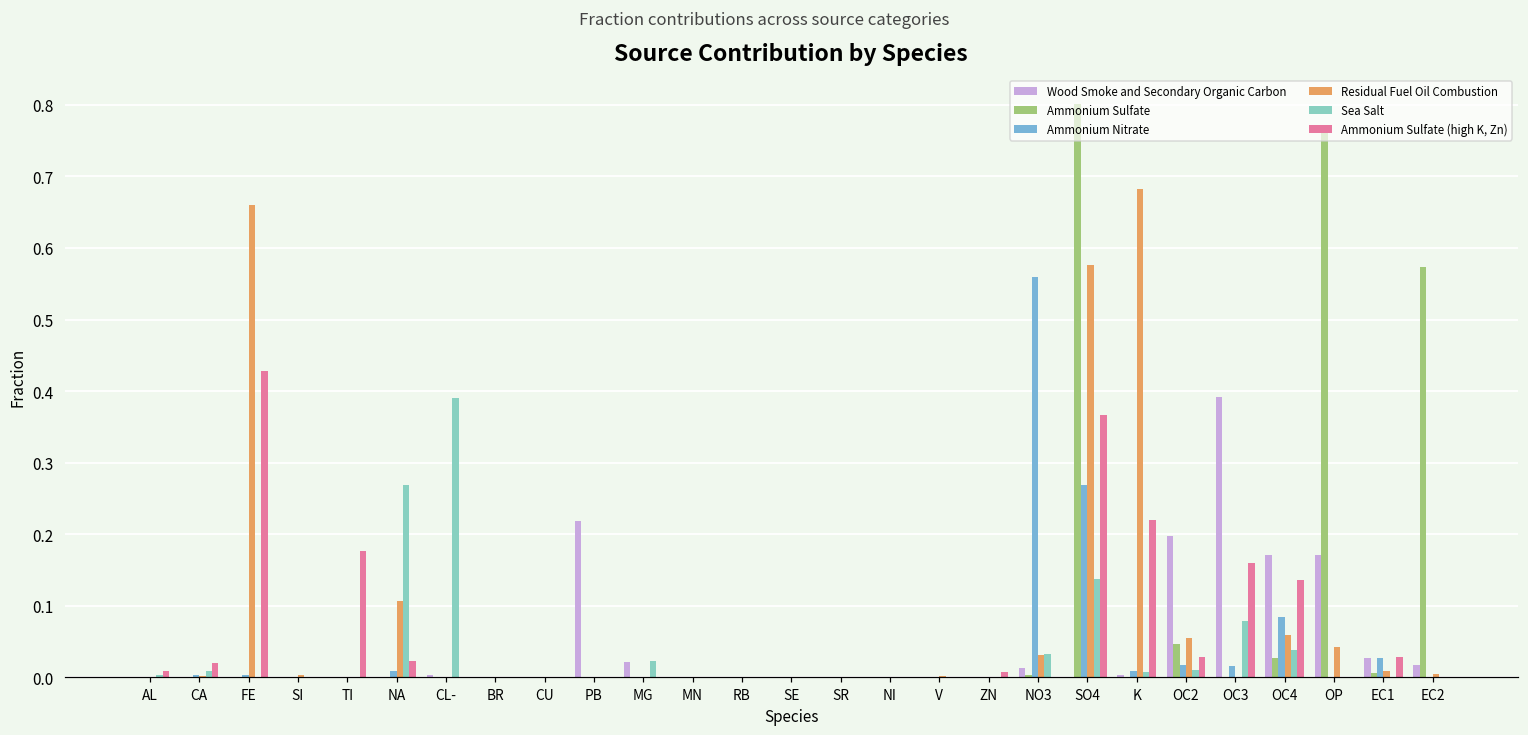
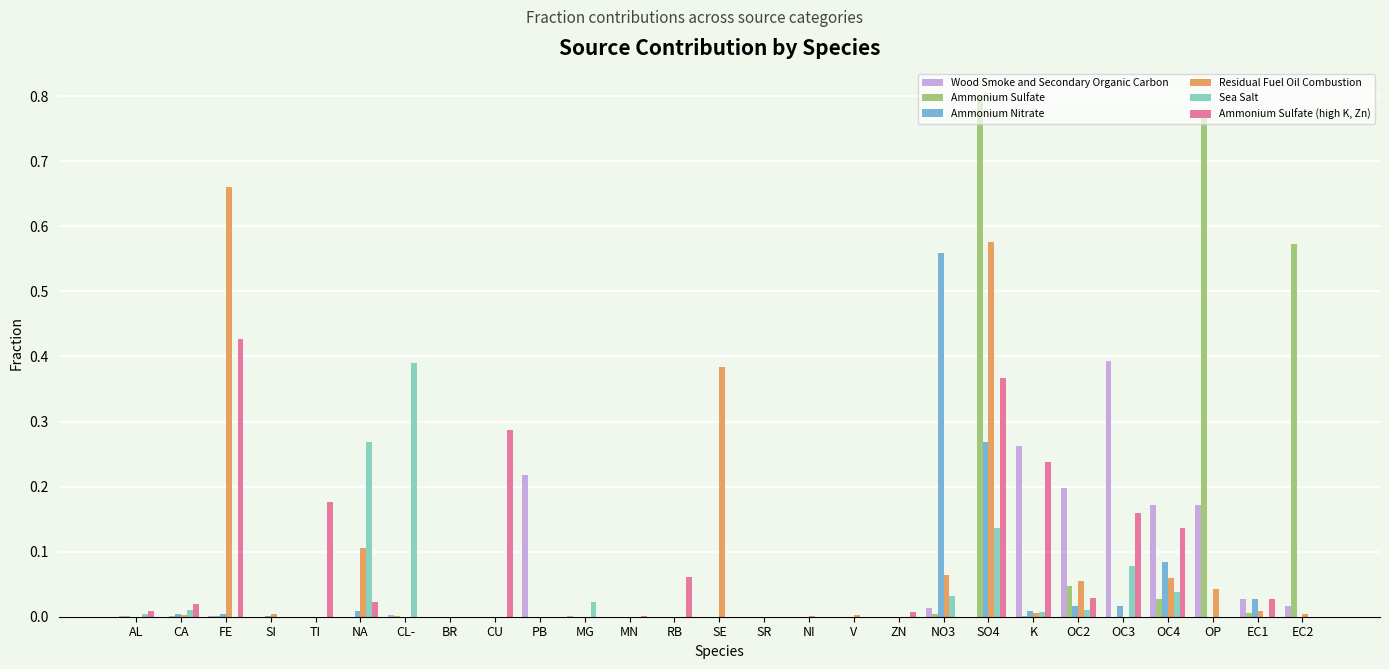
  {
    "Wood Smoke and Secondary Organic Carbon": {
      "CA": 0.00,
      "SI": 0.00,
      "NA": 0.00,
      "PB": 0.22,
-     "MG": 0.02,
+     "MG": 0.00,
      "ZN": 0.00,
      "NO3": 0.01,
      "SO4": 0.00,
-     "K": 0.00,
+     "K": 0.26,
      "OC2": 0.20,
      "OC3": 0.39,
      "OC4": 0.17,
      "OP": 0.17,
      "EC1": 0.03,
      "EC2": 0.02
    },
    "Ammonium Sulfate": {
      "SI": 0.00,
      "NA": 0.00,
      "MG": 0.00,
      "MN": 0.00,
      "ZN": 0.00,
      "OC2": 0.05,
      "OC3": 0.00,
      "OC4": 0.03,
      "EC1": 0.01,
      "EC2": 0.57
    },
    "Residual Fuel Oil Combustion": {
      "AL": 0.00,
      "FE": 0.66,
      "NA": 0.11,
      "CL-": 0.00,
      "BR": 0.00,
      "PB": 0.00,
      "MG": 0.00,
      "MN": 0.00,
-     "SE": 0.00,
+     "SE": 0.38,
      "ZN": 0.00,
-     "NO3": 0.03,
+     "NO3": 0.06,
      "SO4": 0.58,
-     "K": 0.68,
+     "K": 0.01,
      "OC2": 0.06,
      "OC3": 0.00,
      "OC4": 0.06,
      "OP": 0.04,
      "EC1": 0.01,
      "EC2": 0.00
    },
    "Ammonium Sulfate (high K, Zn)": {
      "AL": 0.01,
      "CA": 0.02,
      "FE": 0.43,
      "SI": 0.00,
      "TI": 0.18,
      "NA": 0.02,
      "CL-": 0.00,
      "BR": 0.00,
-     "CU": 0.00,
+     "CU": 0.29,
      "PB": 0.00,
      "MG": 0.00,
-     "RB": 0.00,
+     "RB": 0.06,
      "SE": 0.00,
      "V": 0.00,
      "ZN": 0.01,
      "NO3": 0.00,
      "SO4": 0.37,
-     "K": 0.22,
+     "K": 0.24,
      "OC2": 0.03,
      "OC3": 0.16,
      "OC4": 0.14,
      "OP": 0.00,
      "EC1": 0.03,
      "EC2": 0.00
    }
  }
